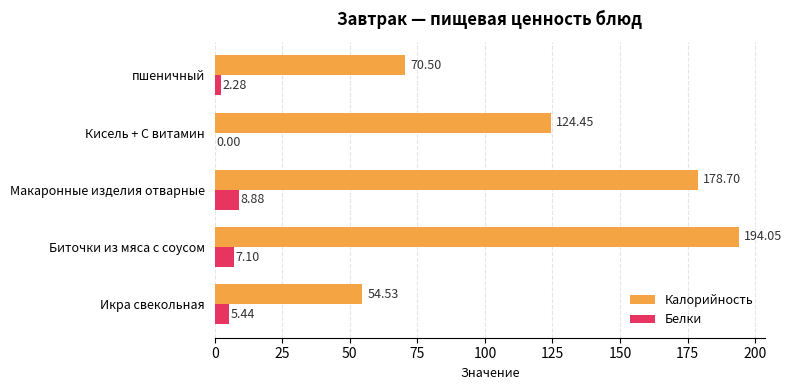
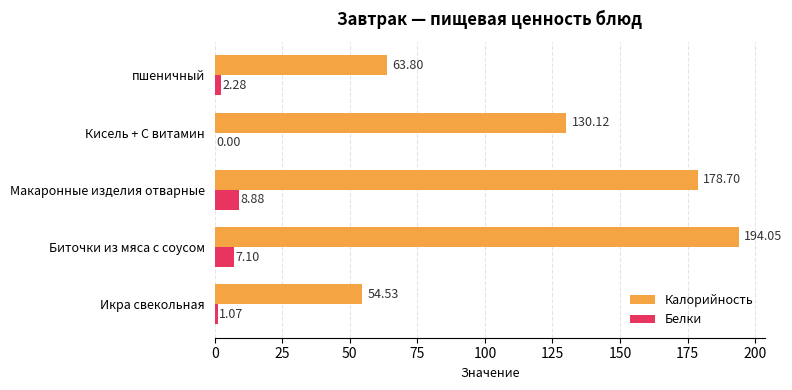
  {
    "Калорийность": {
-     "пшеничный": 70.50,
-     "Кисель + С витамин": 124.45,
+     "пшеничный": 63.80,
+     "Кисель + С витамин": 130.12,
      "Макаронные изделия отварные": 178.70,
      "Биточки из мяса с соусом": 194.05,
      "Икра свекольная": 54.53
    },
    "Белки": {
      "пшеничный": 2.28,
      "Кисель + С витамин": 0.00,
      "Макаронные изделия отварные": 8.88,
      "Биточки из мяса с соусом": 7.10,
-     "Икра свекольная": 5.44
+     "Икра свекольная": 1.07
    }
  }
